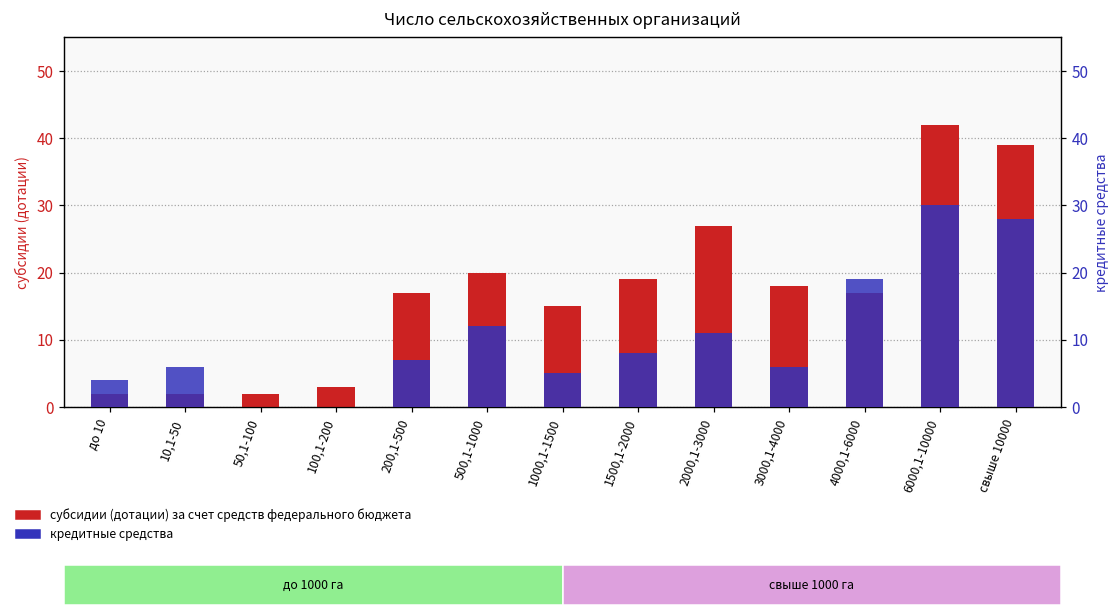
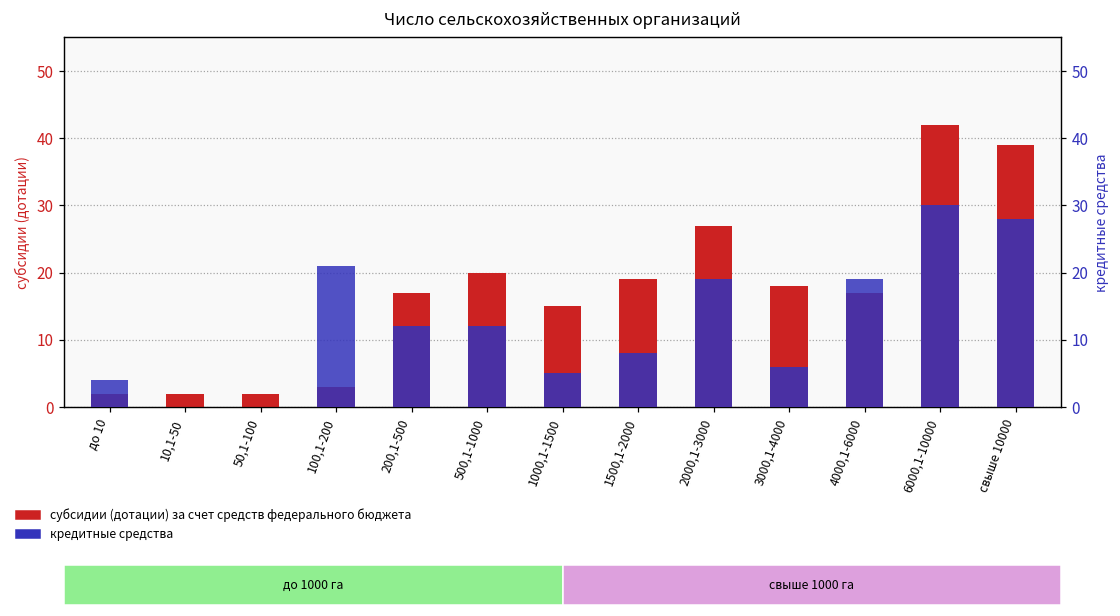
  {
    "кредитные средства": {
      "до 10": 4,
-     "10,1-50": 6,
+     "10,1-50": 0,
      "50,1-100": 0,
-     "100,1-200": 0,
-     "200,1-500": 7,
+     "100,1-200": 21,
+     "200,1-500": 12,
      "500,1-1000": 12,
      "1000,1-1500": 5,
      "1500,1-2000": 8,
-     "2000,1-3000": 11,
+     "2000,1-3000": 19,
      "3000,1-4000": 6,
      "4000,1-6000": 19,
      "6000,1-10000": 30,
      "свыше 10000": 28
    }
  }
